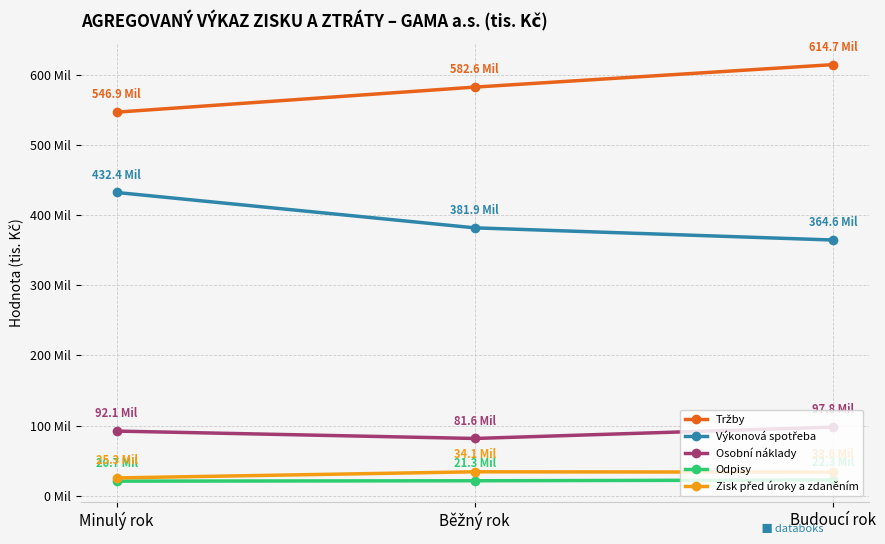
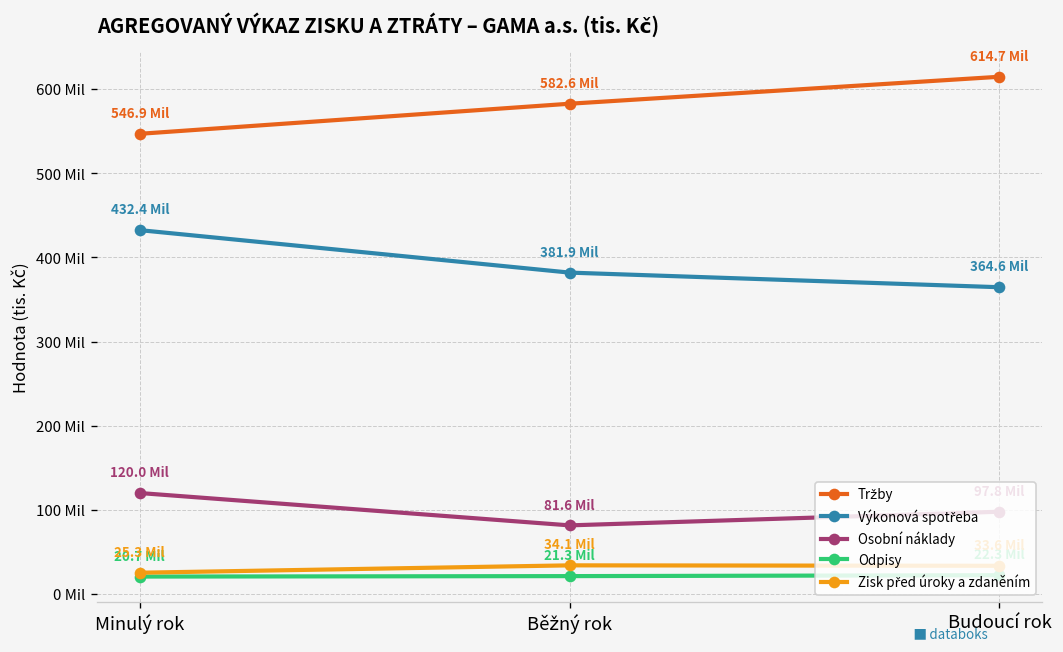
  {
    "Osobní náklady": {
-     "Minulý rok": "92.1"
+     "Minulý rok": "120.0"
    },
    "Odpisy": {
      "Minulý rok": "20 Mil",
      "Běžný rok": "20 Mil"
    }
  }
